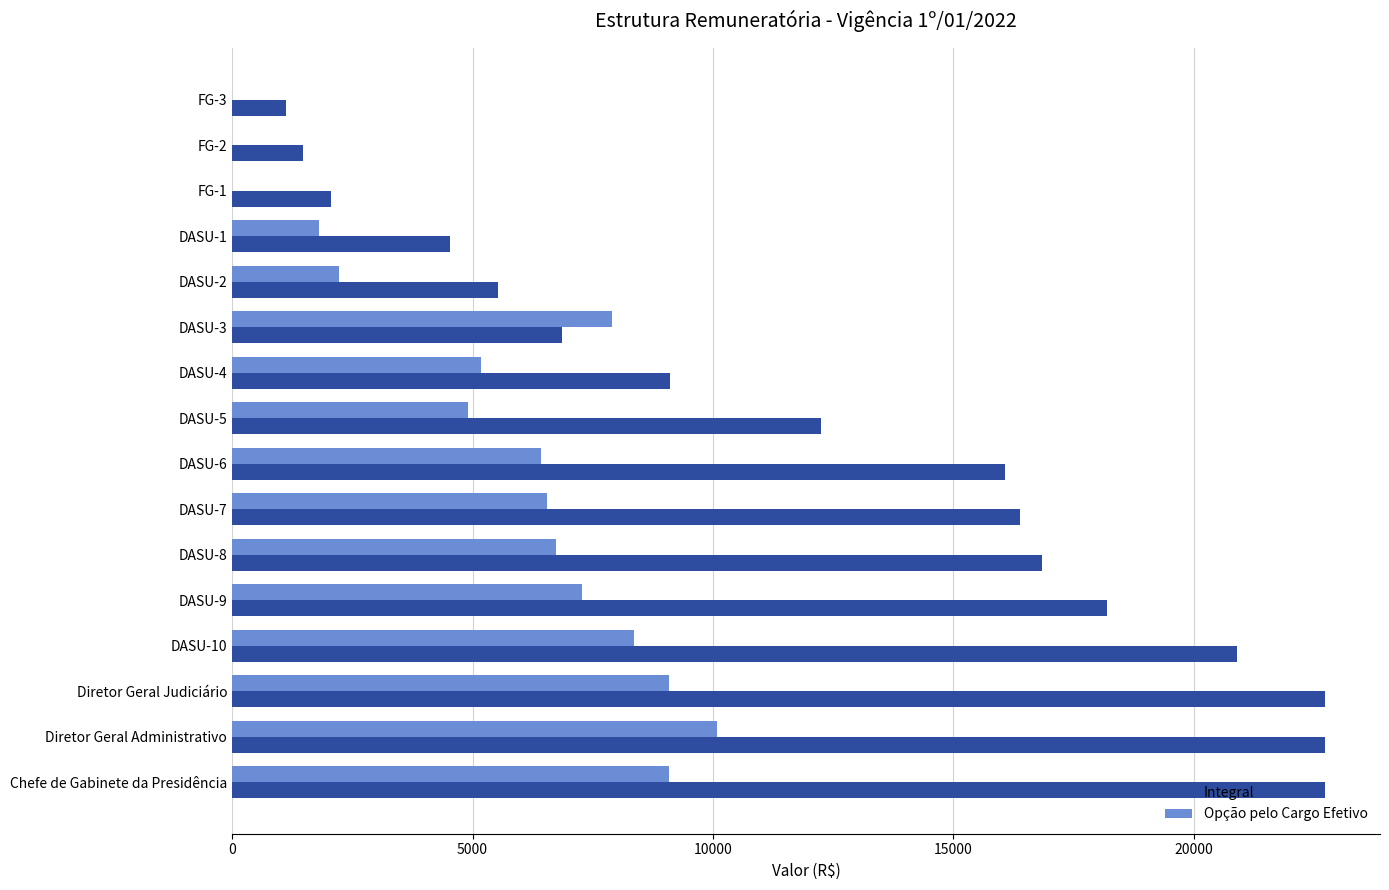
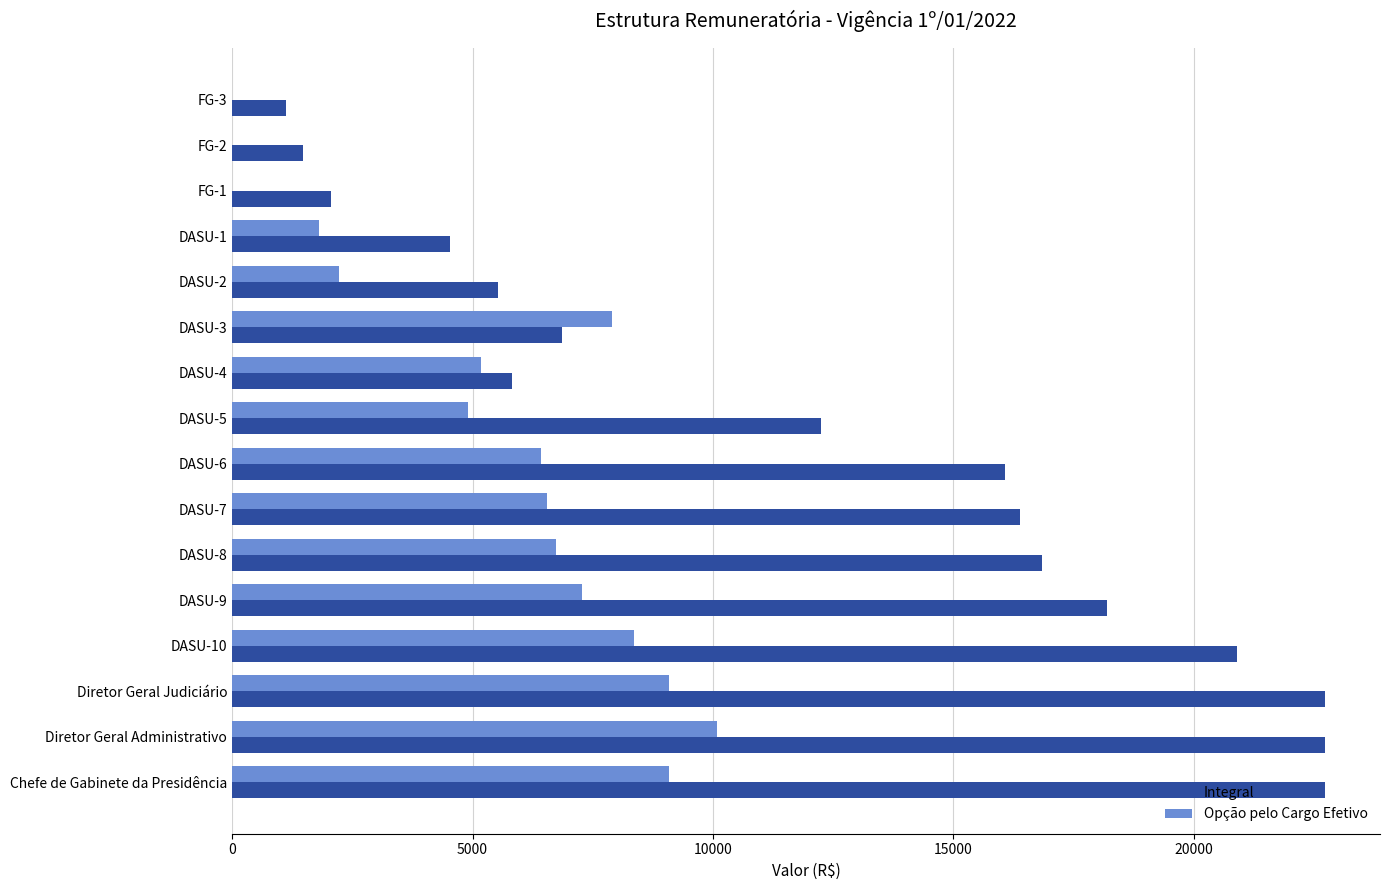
  {
    "Integral": {
      "FG-3": 1100,
      "FG-2": 1500,
      "FG-1": 2100,
      "DASU-1": 4500,
      "DASU-2": 5500,
      "DASU-3": 6900,
-     "DASU-4": 9100,
+     "DASU-4": 5800,
      "DASU-5": 12200,
      "DASU-6": 16100,
      "DASU-7": 16400,
      "DASU-8": 16800,
      "DASU-9": 18200,
      "DASU-10": 20900,
      "Diretor Geral Judiciário": 22700,
      "Diretor Geral Administrativo": 22700,
      "Chefe de Gabinete da Presidência": 22700
    },
    "Opção pelo Cargo Efetivo": {
      "FG-3": 0,
      "FG-2": 0,
      "FG-1": 0,
      "DASU-1": 1800,
      "DASU-2": 2200,
      "DASU-3": 7900,
      "DASU-4": 5200,
      "DASU-5": 4900,
      "DASU-6": 6400,
      "DASU-7": 6600,
      "DASU-8": 6700,
      "DASU-9": 7300,
      "DASU-10": 8400,
      "Diretor Geral Judiciário": 9100,
      "Diretor Geral Administrativo": 10100,
      "Chefe de Gabinete da Presidência": 9100
    }
  }
